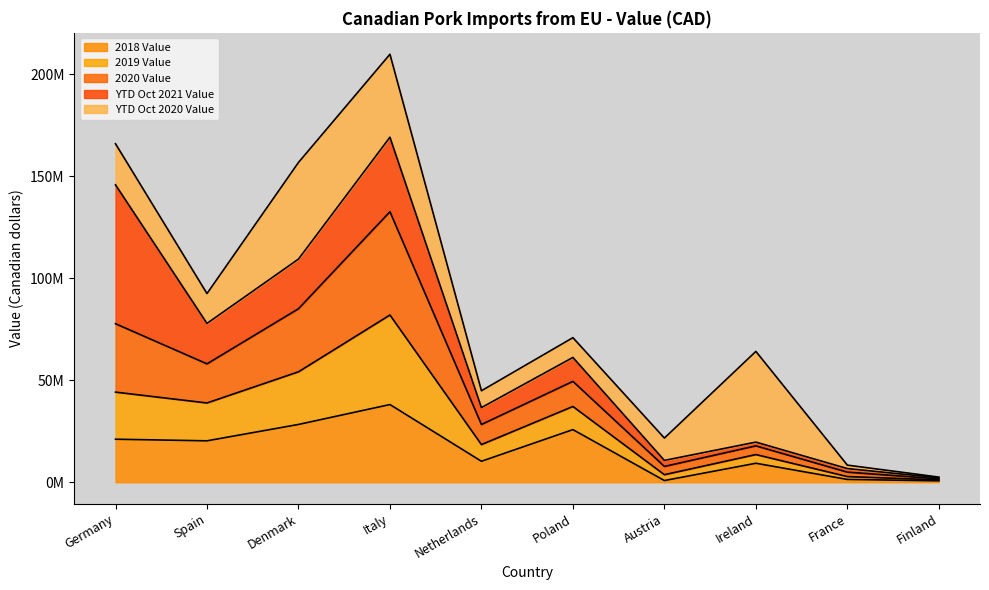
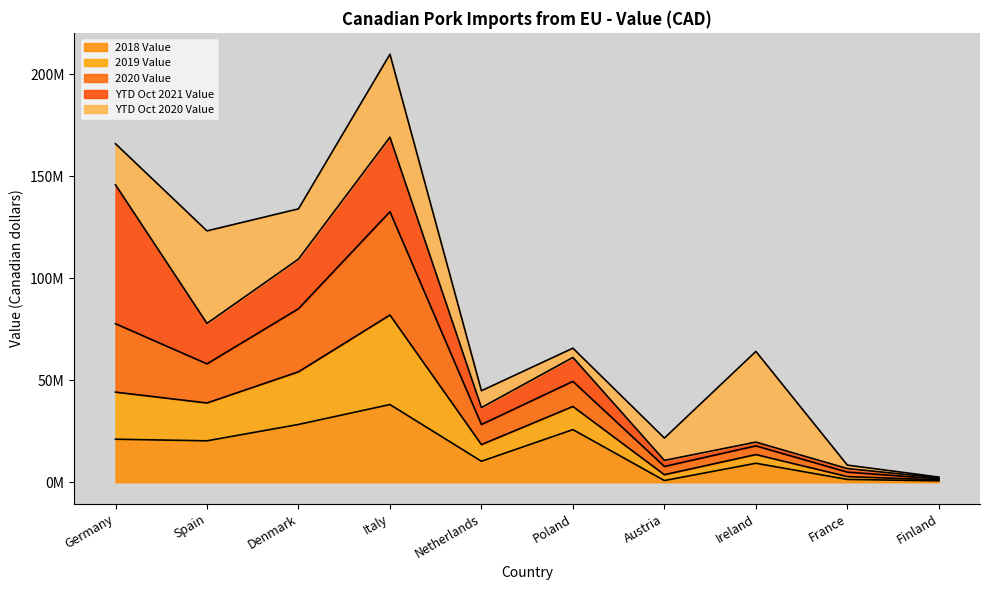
  {
    "YTD Oct 2020 Value": {
      "Germany": 20000000,
-     "Spain": 15000000,
-     "Denmark": 47000000,
+     "Spain": 45000000,
+     "Denmark": 25000000,
      "Italy": 41000000,
      "Netherlands": 8000000,
-     "Poland": 10000000,
+     "Poland": 5000000,
      "Austria": 11000000,
      "Ireland": 44000000,
      "France": 2000000
    }
  }
